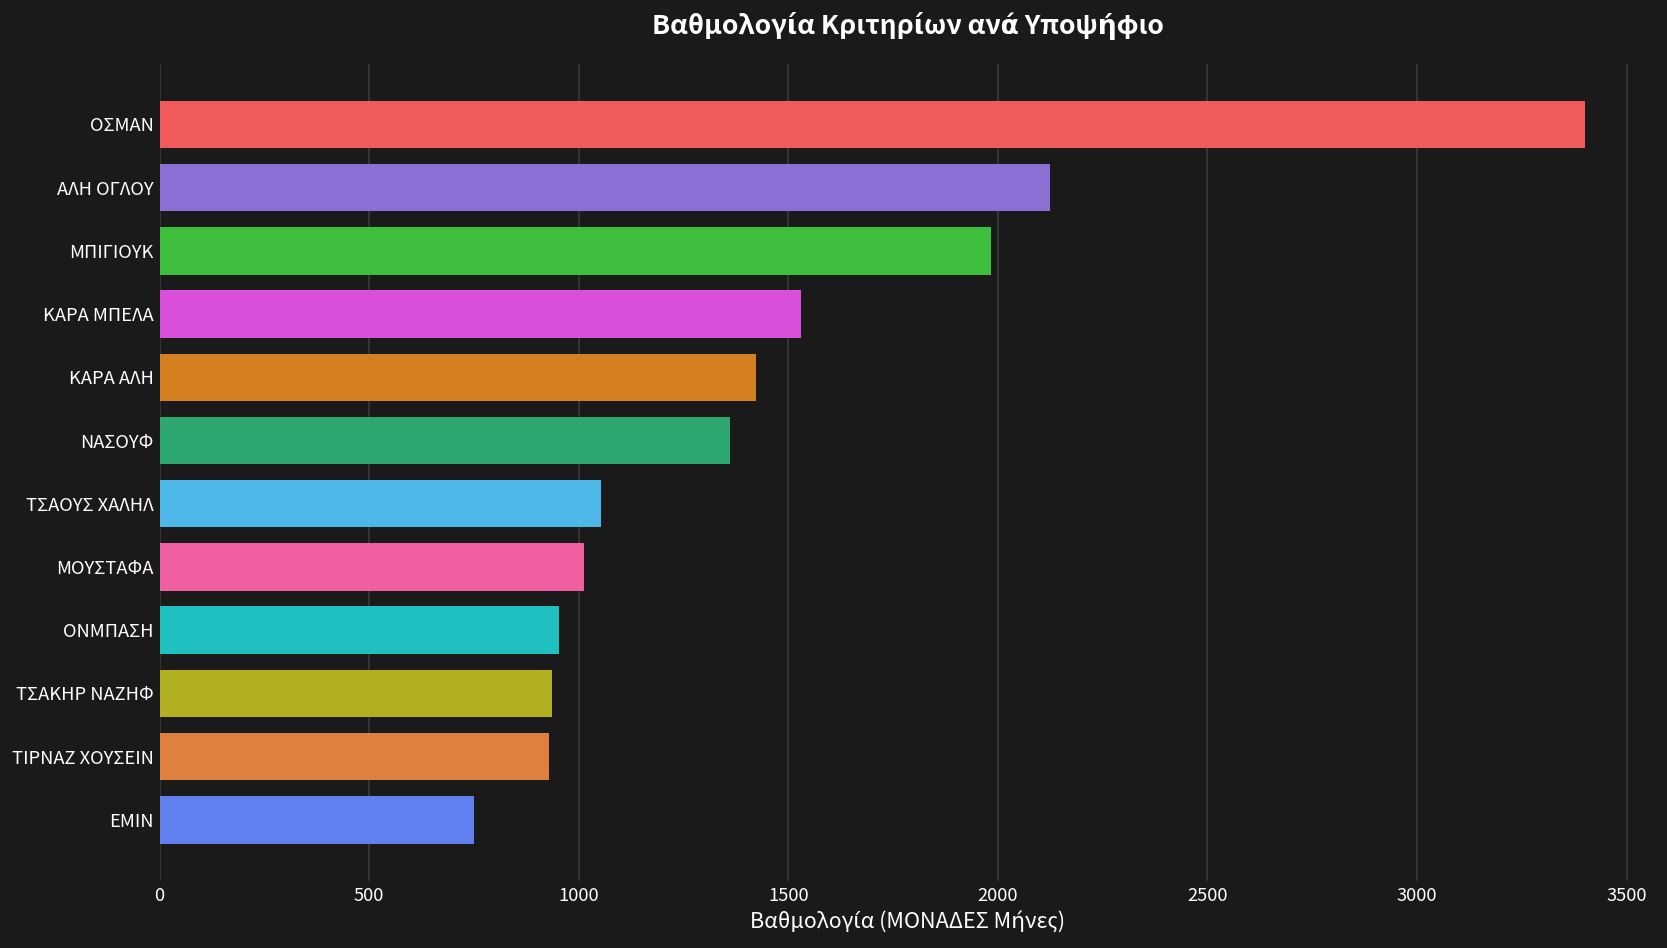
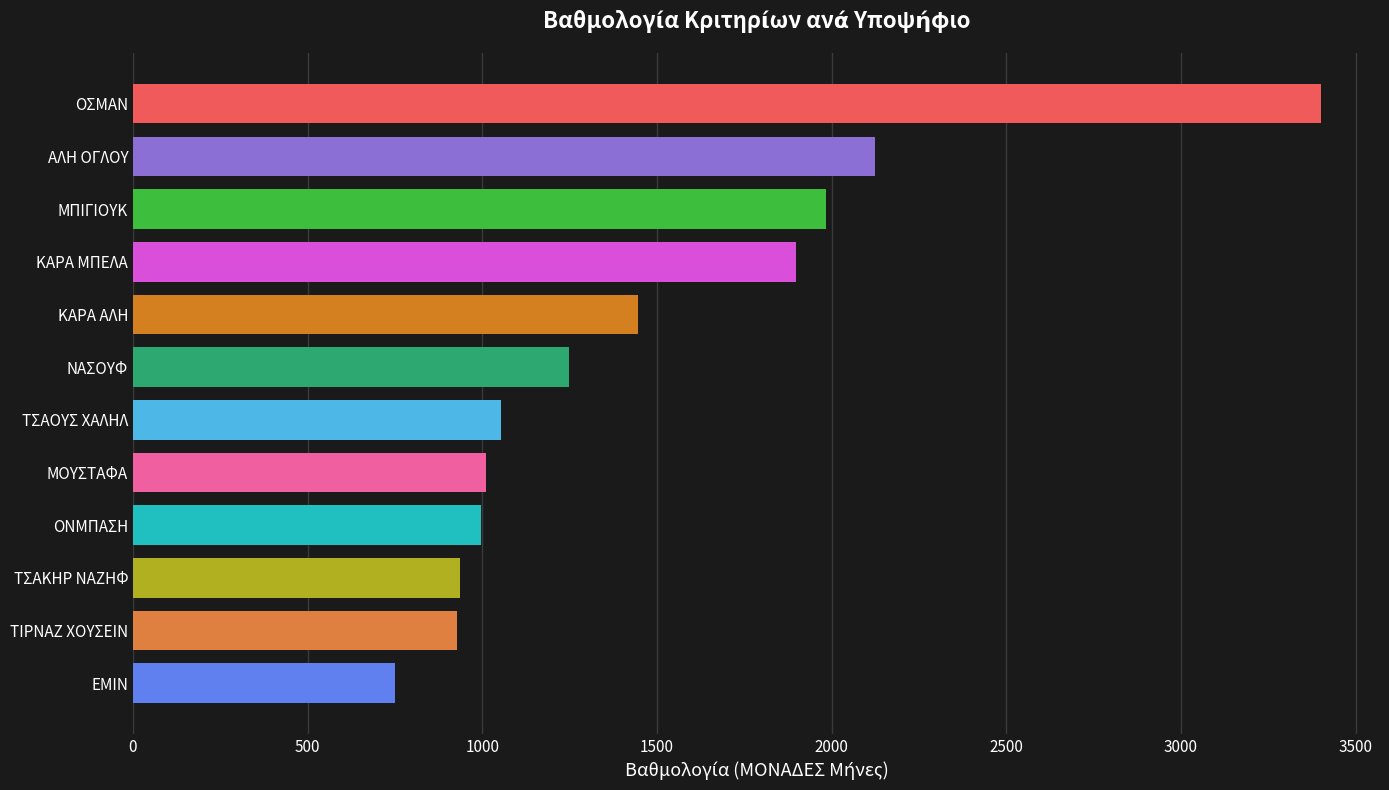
  {
    "ΟΣΜΑΝ": 3400,
    "ΑΛΗ ΟΓΛΟΥ": 2130,
    "ΜΠΙΓΙΟΥΚ": 1980,
-   "ΚΑΡΑ ΜΠΕΛΑ": 1530,
-   "ΚΑΡΑ ΑΛΗ": 1420,
-   "ΝΑΣΟΥΦ": 1360,
+   "ΚΑΡΑ ΜΠΕΛΑ": 1900,
+   "ΚΑΡΑ ΑΛΗ": 1450,
+   "ΝΑΣΟΥΦ": 1250,
    "ΤΣΑΟΥΣ ΧΑΛΗΛ": 1050,
    "ΜΟΥΣΤΑΦΑ": 1010,
-   "ΟΝΜΠΑΣΗ": 950,
+   "ΟΝΜΠΑΣΗ": 1000,
    "ΤΣΑΚΗΡ ΝΑΖΗΦ": 940,
    "ΤΙΡΝΑΖ ΧΟΥΣΕΙΝ": 930,
    "ΕΜΙΝ": 750
  }
